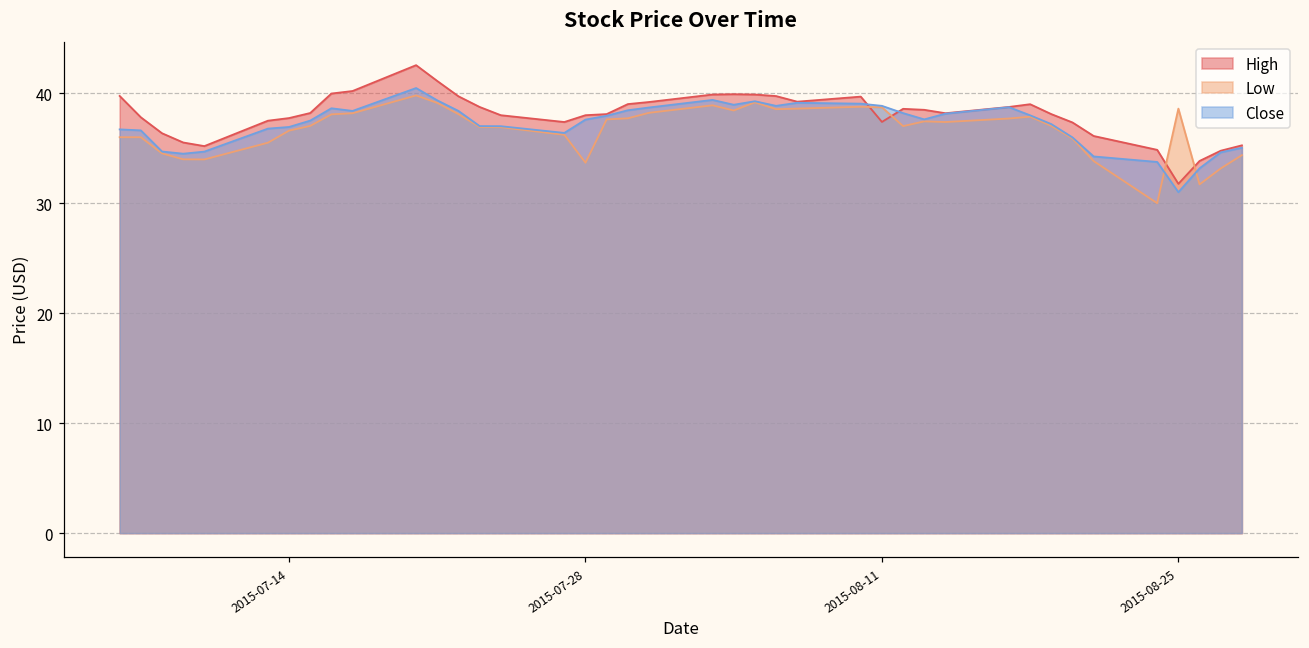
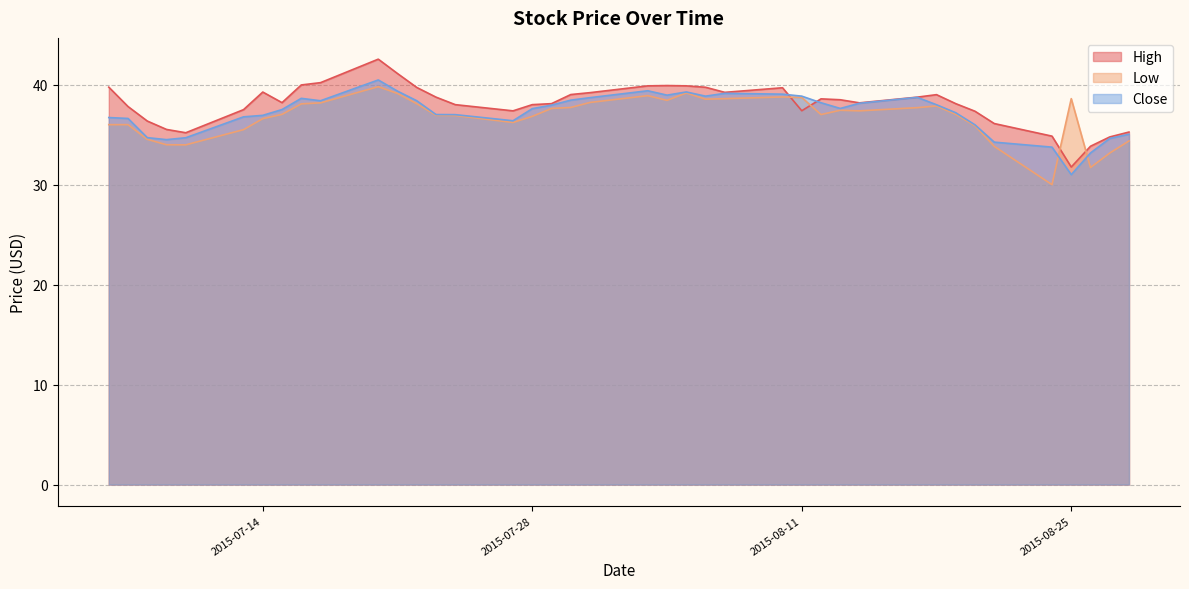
  {
    "High": {
-     "2015-07-14": 38,
+     "2015-07-14": 39,
      "2015-07-28": 38,
      "2015-08-11": 37,
      "2015-08-25": 32
    },
    "Low": {
      "2015-07-14": 37,
-     "2015-07-28": 34,
+     "2015-07-28": 37,
      "2015-08-25": 39
    },
    "Close": {
      "2015-07-14": 37,
      "2015-07-28": 38,
      "2015-08-25": 31
    }
  }
